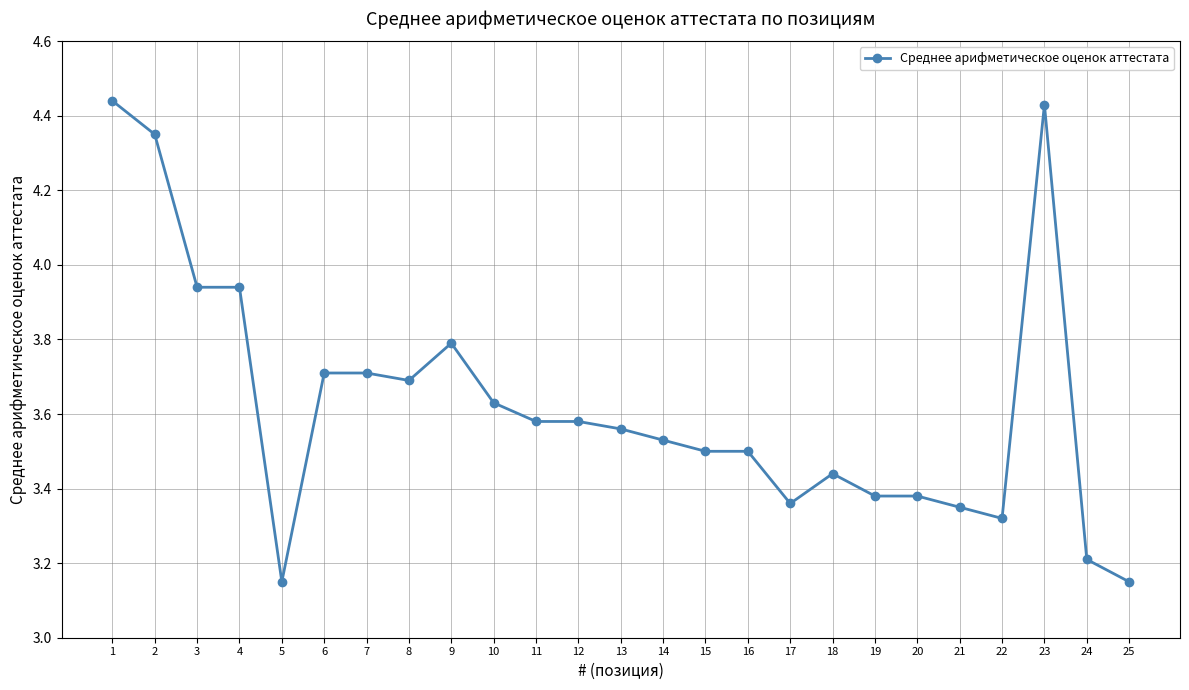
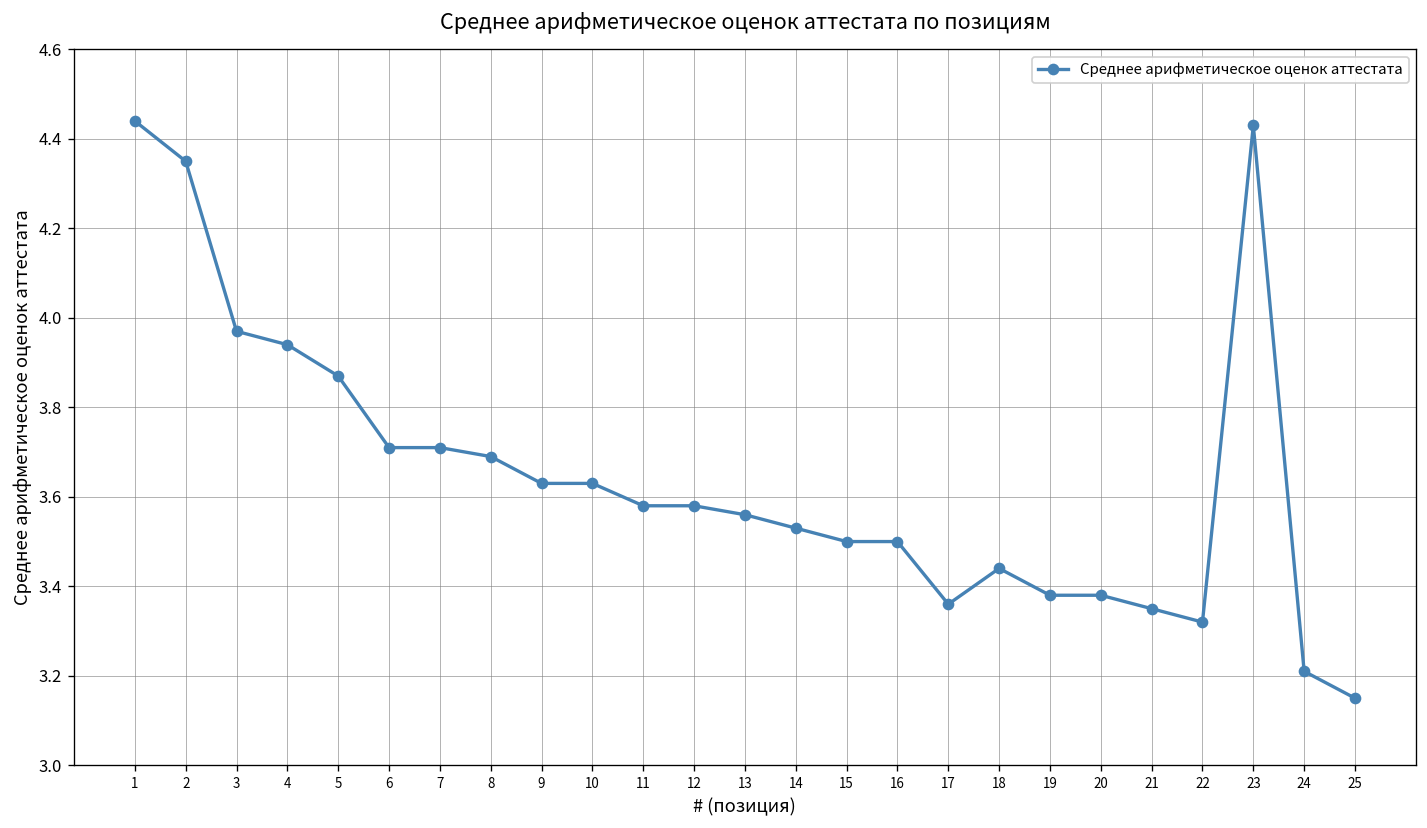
  {
    "1": 4.44,
    "2": 4.35,
-   "3": 3.94,
+   "3": 3.97,
    "4": 3.94,
-   "5": 3.15,
+   "5": 3.87,
    "6": 3.71,
    "7": 3.71,
    "8": 3.69,
-   "9": 3.79,
+   "9": 3.63,
    "10": 3.63,
    "11": 3.58,
    "12": 3.58,
    "13": 3.56,
    "14": 3.53,
    "15": 3.50,
    "16": 3.50,
    "17": 3.36,
    "18": 3.44,
    "19": 3.38,
    "20": 3.38,
    "21": 3.35,
    "22": 3.32,
    "23": 4.43,
    "24": 3.21,
    "25": 3.15
  }
